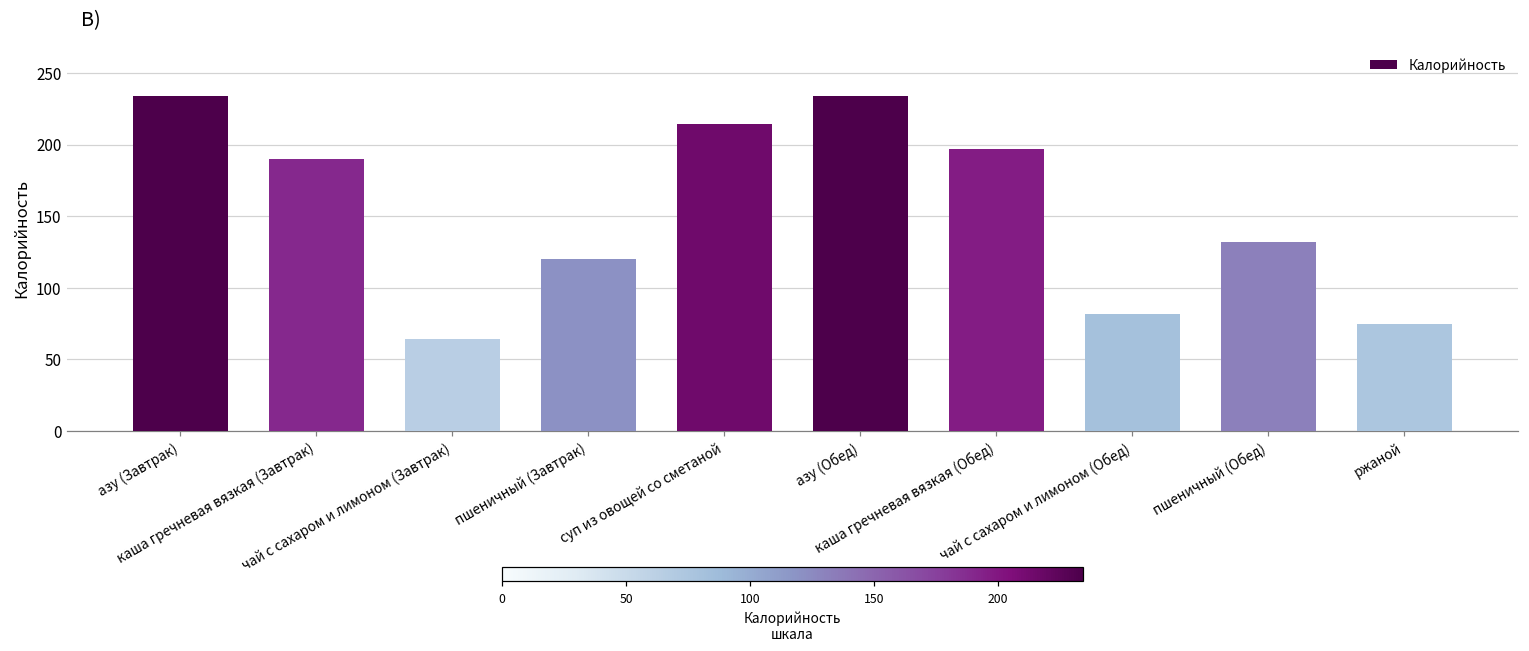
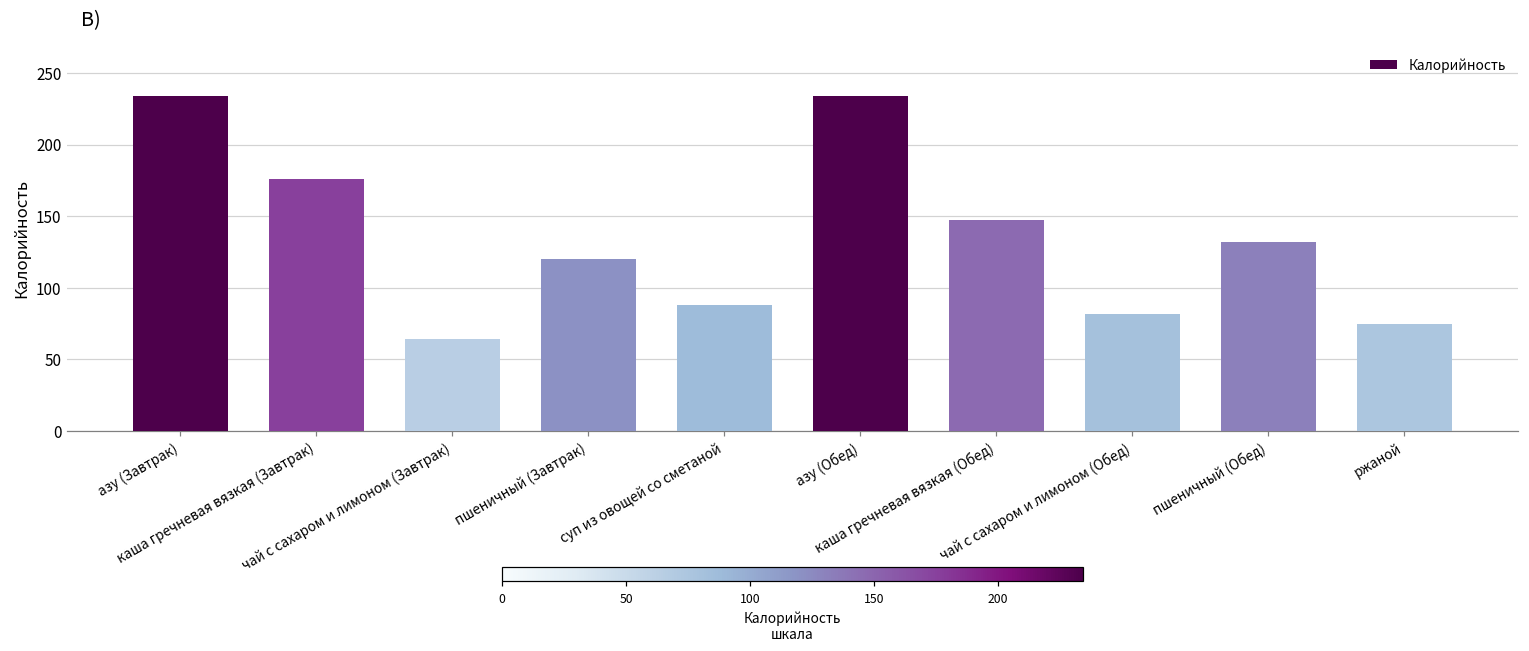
  {
    "азу (Завтрак)": 234,
-   "каша гречневая вязкая (Завтрак)": 190,
+   "каша гречневая вязкая (Завтрак)": 176,
    "чай с сахаром и лимоном (Завтрак)": 64,
    "пшеничный (Завтрак)": 120,
-   "суп из овощей со сметаной": 214,
+   "суп из овощей со сметаной": 88,
    "азу (Обед)": 234,
-   "каша гречневая вязкая (Обед)": 197,
+   "каша гречневая вязкая (Обед)": 147,
    "чай с сахаром и лимоном (Обед)": 82,
    "пшеничный (Обед)": 132,
    "ржаной": 75
  }
